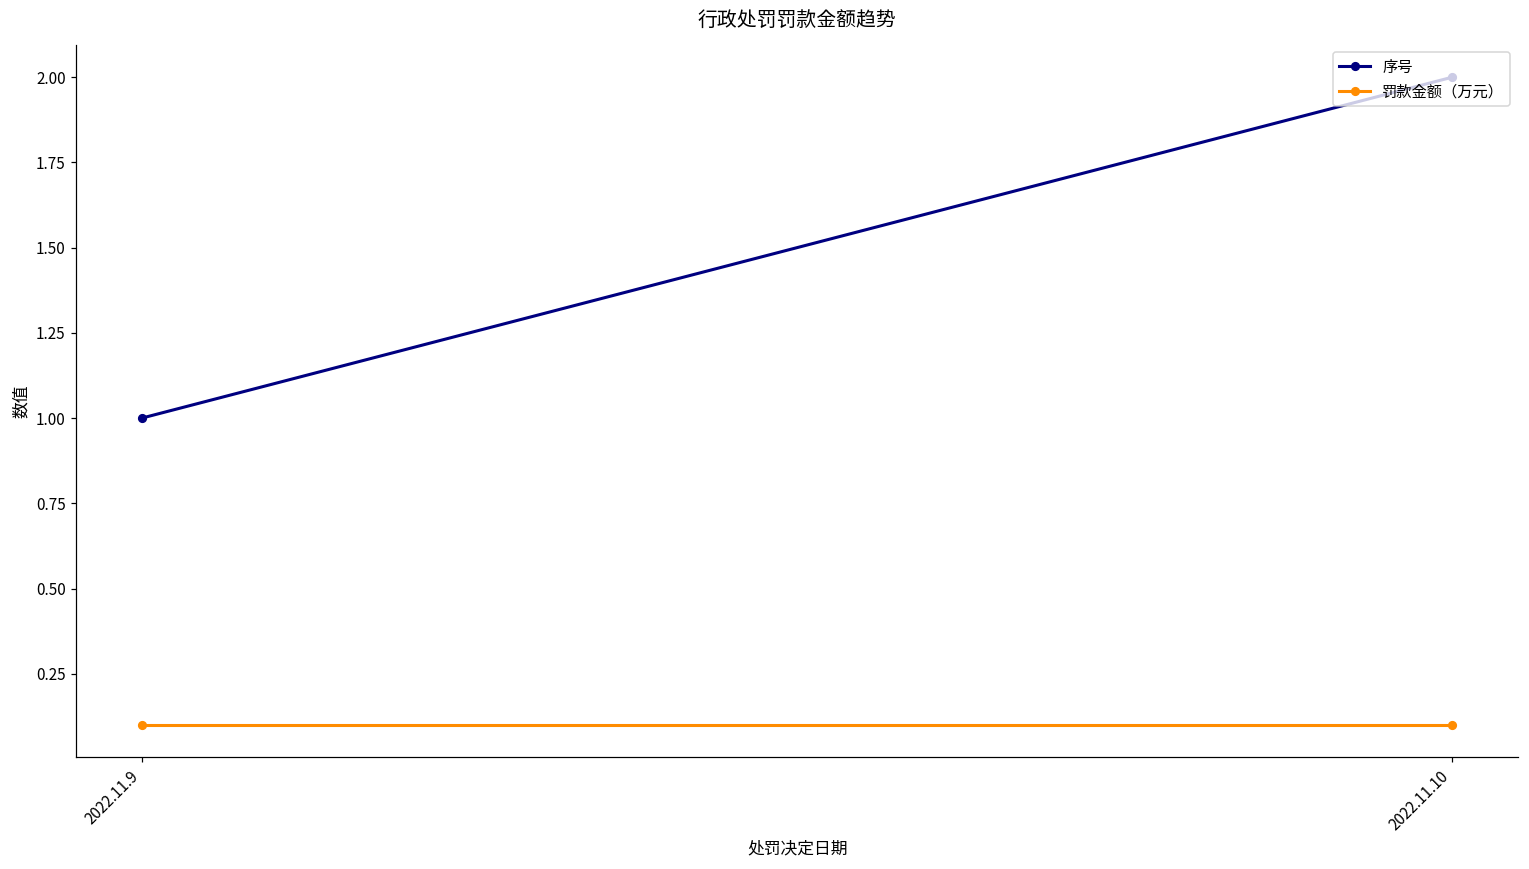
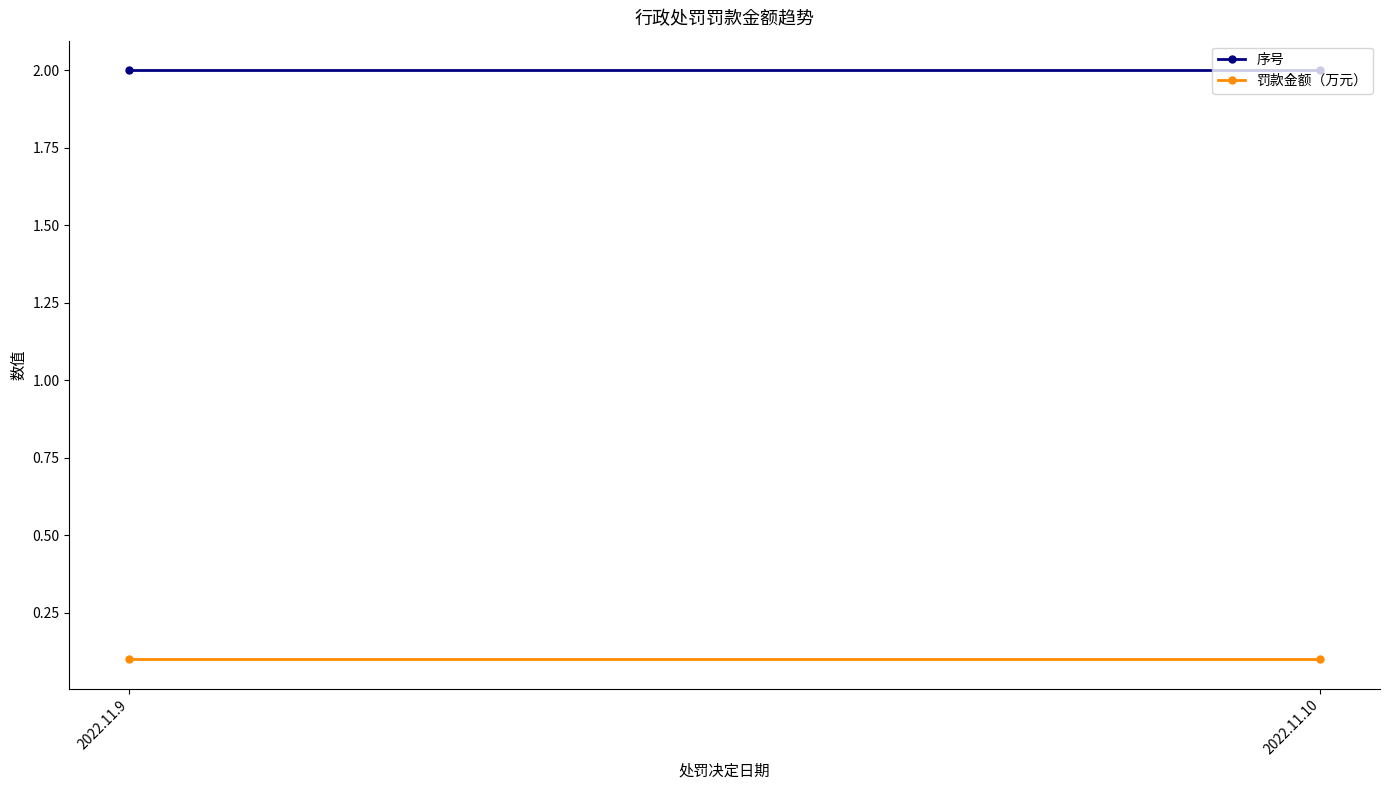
  {
    "序号": {
-     "2022.11.9": 1
+     "2022.11.9": 2
    },
    "罚款金额（万元）": {
      "2022.11.9": 0.10,
      "2022.11.10": 0.10
    }
  }
